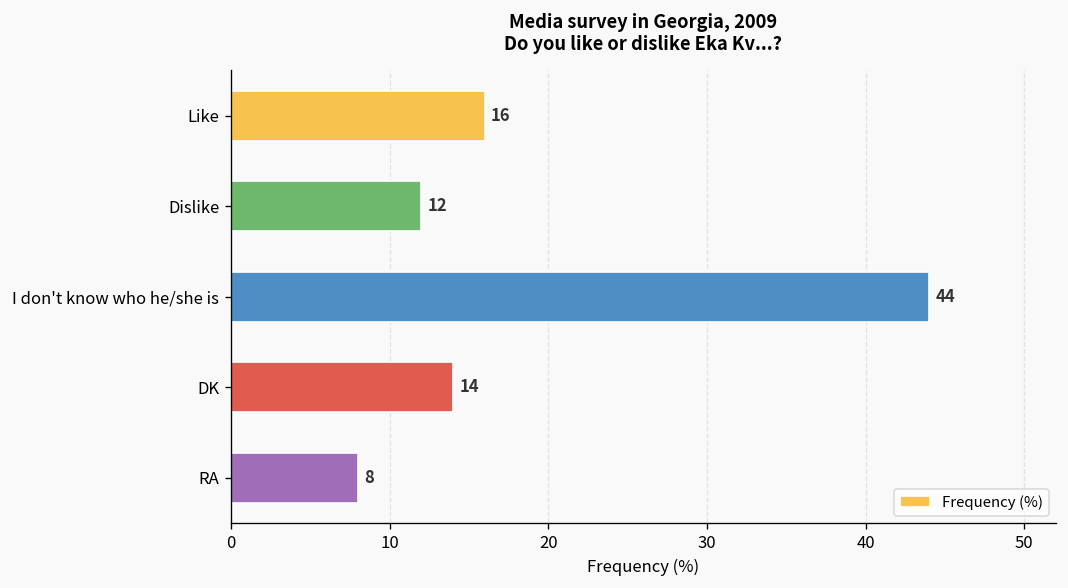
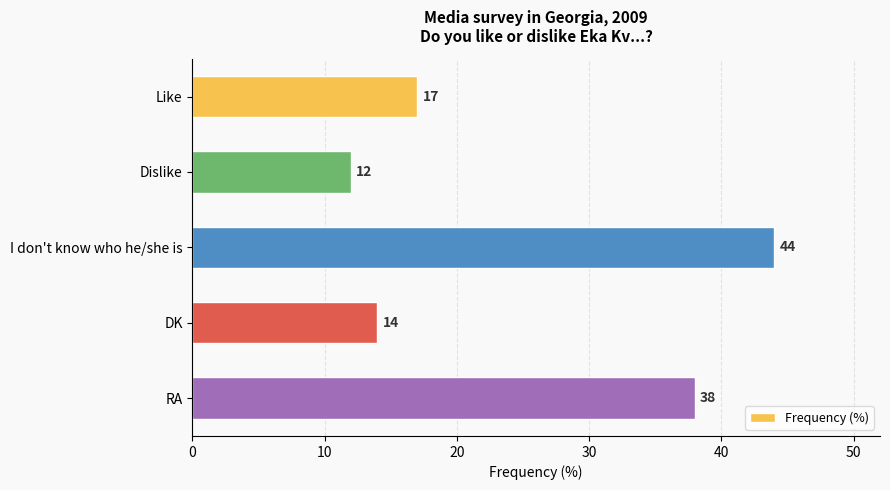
  {
-   "Like": 16,
+   "Like": 17,
    "Dislike": 12,
    "I don't know who he/she is": 44,
    "DK": 14,
-   "RA": 8
+   "RA": 38
  }
